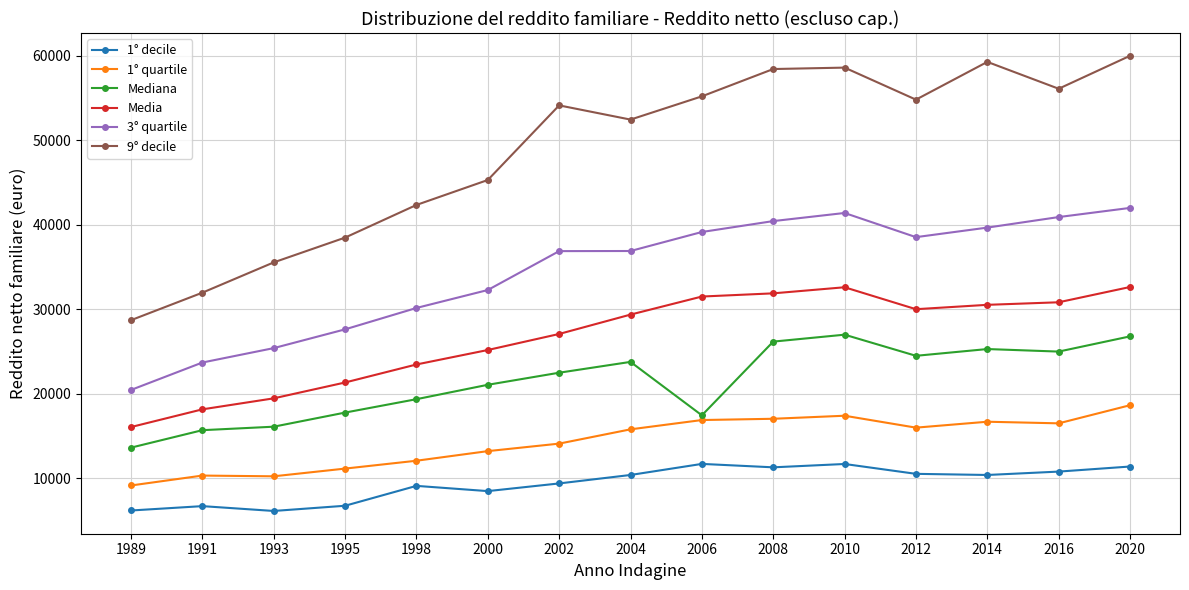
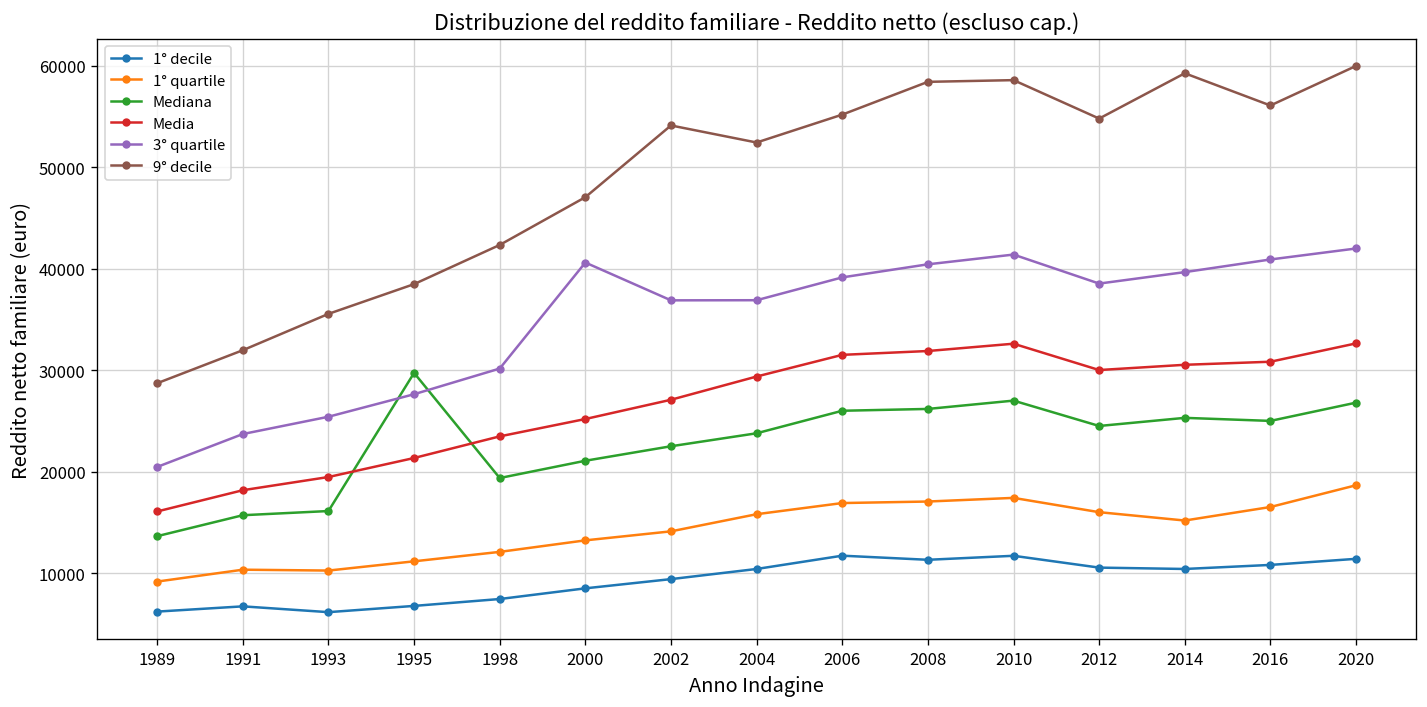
  {
    "1° decile": {
      "1989": 6000,
      "1991": 7000,
      "1993": 6000,
      "1995": 7000,
-     "1998": 9000,
+     "1998": 7000,
      "2000": 8000,
      "2002": 9000,
      "2004": 10000,
      "2006": 12000,
      "2008": 11000,
      "2010": 12000,
      "2012": 11000,
      "2014": 10000,
      "2016": 11000,
      "2020": 11000
    },
    "1° quartile": {
      "1989": 9000,
      "1991": 10000,
      "1993": 10000,
      "1995": 11000,
      "1998": 12000,
      "2000": 13000,
      "2002": 14000,
      "2004": 16000,
      "2006": 17000,
      "2008": 17000,
      "2010": 17000,
      "2012": 16000,
-     "2014": 17000,
+     "2014": 15000,
      "2016": 17000,
      "2020": 19000
    },
    "Mediana": {
      "1989": 14000,
      "1991": 16000,
      "1993": 16000,
-     "1995": 18000,
+     "1995": 30000,
      "1998": 19000,
      "2000": 21000,
      "2002": 23000,
      "2004": 24000,
-     "2006": 17000,
+     "2006": 26000,
      "2008": 26000,
      "2010": 27000,
      "2012": 25000,
      "2014": 25000,
      "2016": 25000,
      "2020": 27000
    },
    "Media": {
      "1989": 16000,
      "1991": 18000,
      "1993": 19000,
      "1995": 21000,
      "1998": 23000,
      "2000": 25000,
      "2002": 27000,
      "2004": 29000,
      "2006": 32000,
      "2008": 32000,
      "2010": 33000,
      "2012": 30000,
      "2014": 31000,
      "2016": 31000,
      "2020": 33000
    },
    "3° quartile": {
      "1989": 20000,
      "1991": 24000,
      "1993": 25000,
      "1995": 28000,
      "1998": 30000,
-     "2000": 32000,
+     "2000": 41000,
      "2002": 37000,
      "2004": 37000,
      "2006": 39000,
      "2008": 40000,
      "2010": 41000,
      "2012": 39000,
      "2014": 40000,
      "2016": 41000,
      "2020": 42000
    },
    "9° decile": {
      "1989": 29000,
      "1991": 32000,
      "1993": 36000,
      "1995": 38000,
      "1998": 42000,
-     "2000": 45000,
+     "2000": 47000,
      "2002": 54000,
      "2004": 52000,
      "2006": 55000,
      "2008": 58000,
      "2010": 59000,
      "2012": 55000,
      "2014": 59000,
      "2016": 56000,
      "2020": 60000
    }
  }
